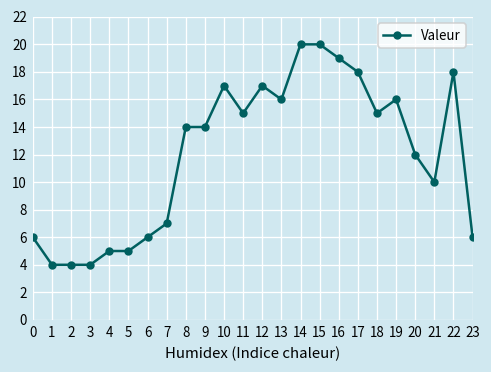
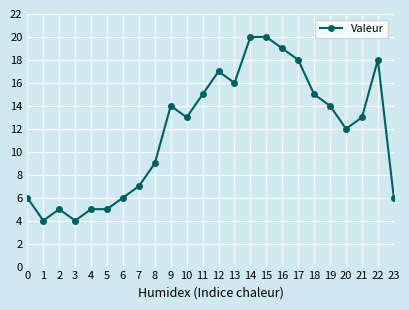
  {
    "0": 6,
    "1": 4,
-   "2": 4,
+   "2": 5,
    "3": 4,
    "4": 5,
    "5": 5,
    "6": 6,
    "7": 7,
-   "8": 14,
+   "8": 9,
    "9": 14,
-   "10": 17,
+   "10": 13,
    "11": 15,
    "12": 17,
    "13": 16,
    "14": 20,
    "15": 20,
    "16": 19,
    "17": 18,
    "18": 15,
-   "19": 16,
+   "19": 14,
    "20": 12,
-   "21": 10,
+   "21": 13,
    "22": 18,
    "23": 6
  }
